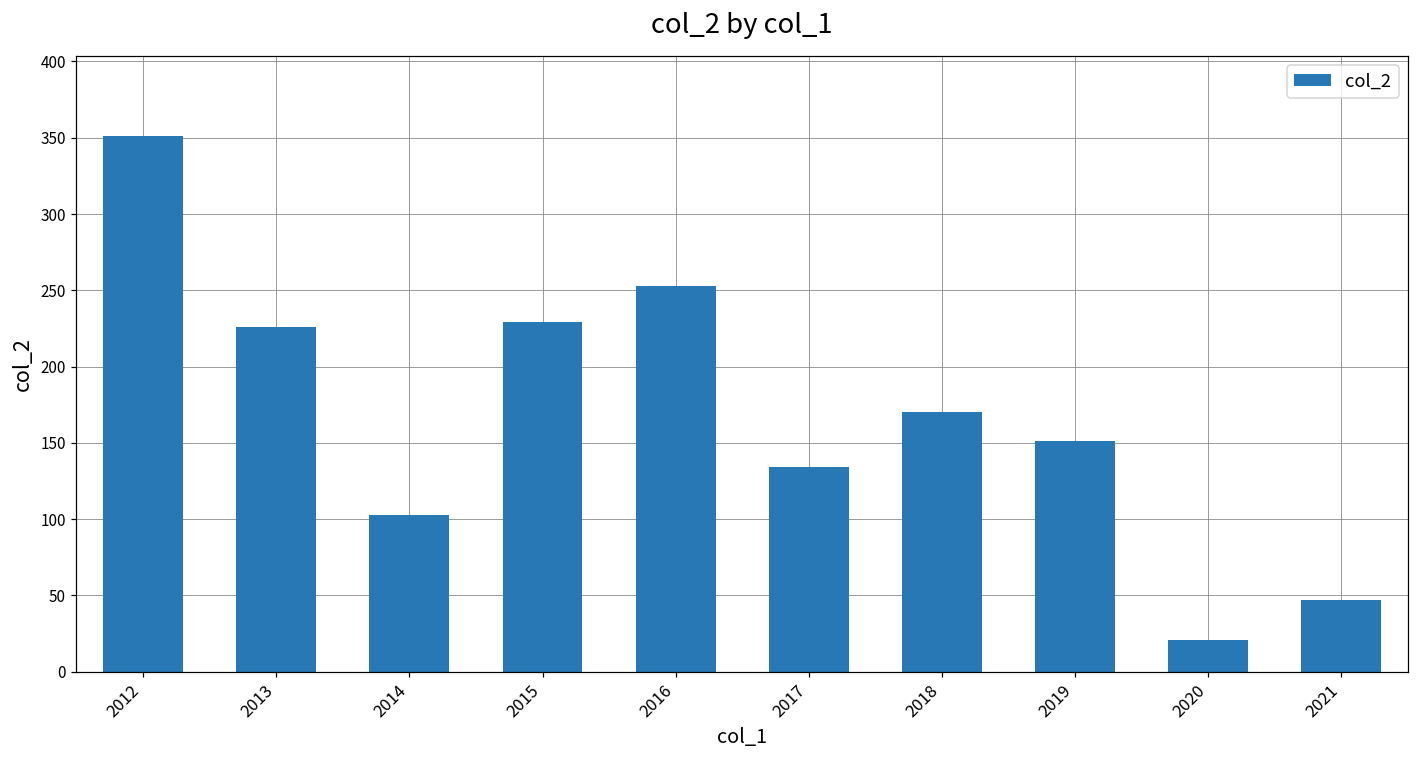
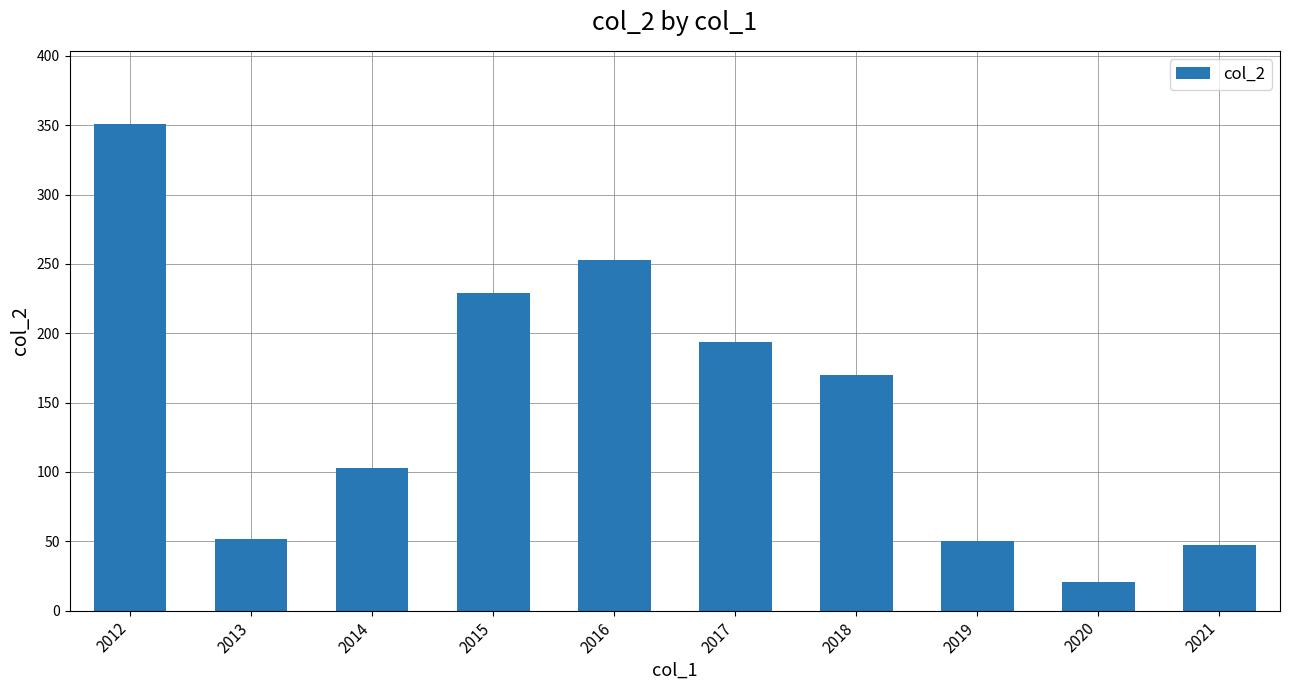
  {
    "2012": 351,
-   "2013": 226,
+   "2013": 52,
    "2014": 103,
    "2015": 229,
    "2016": 253,
-   "2017": 134,
+   "2017": 194,
    "2018": 170,
-   "2019": 151,
+   "2019": 50,
    "2020": 21,
    "2021": 47
  }
